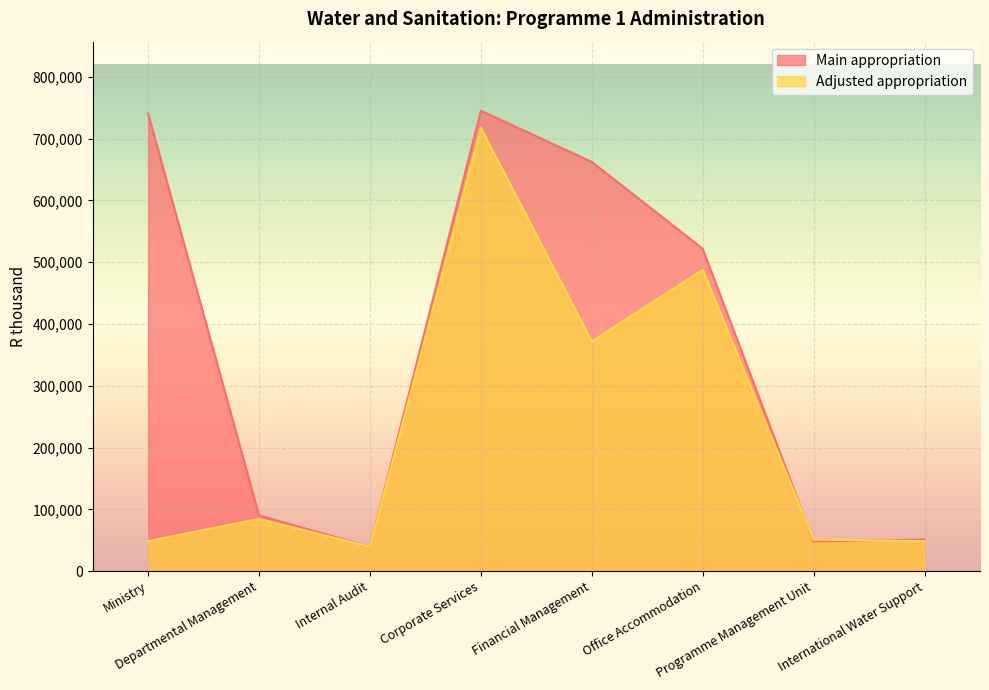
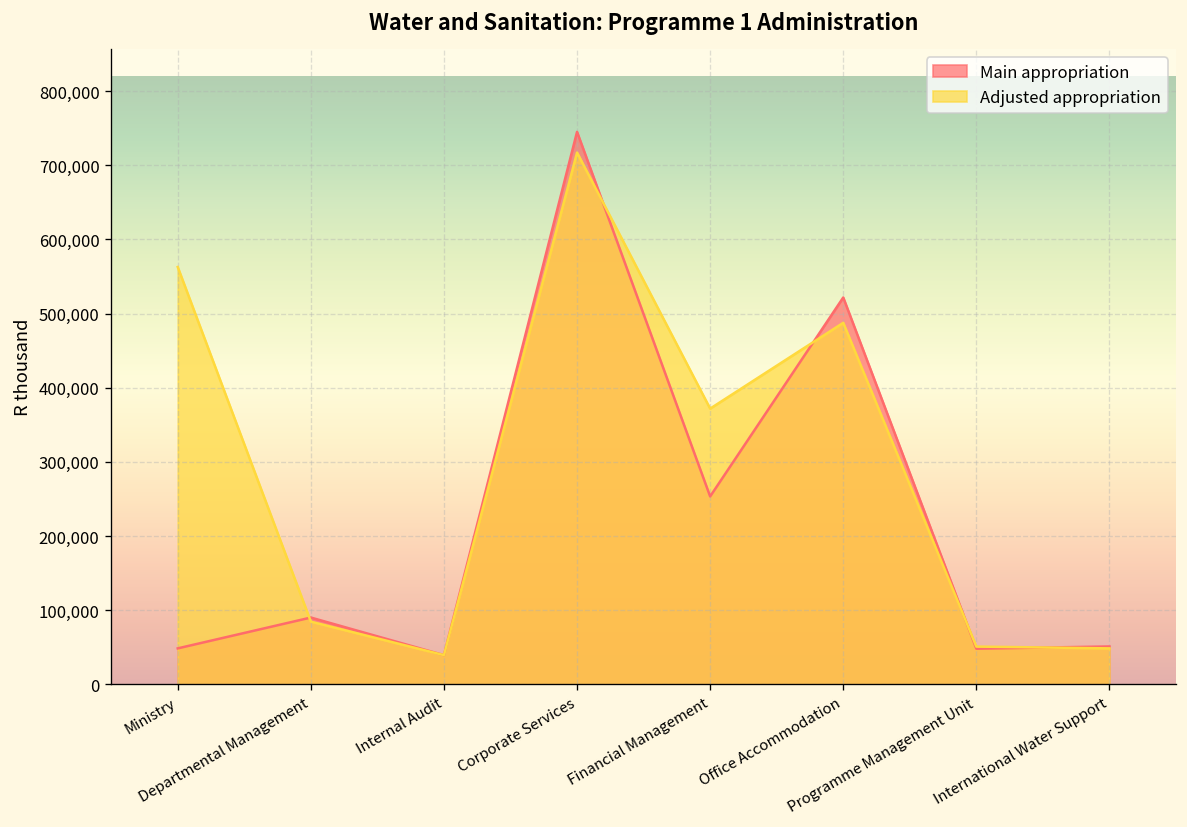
  {
    "Main appropriation": {
-     "Ministry": "740,000",
+     "Ministry": "50,000",
      "Departmental Management": "90,000",
      "Corporate Services": "750,000",
-     "Financial Management": "660,000",
+     "Financial Management": "250,000",
      "Office Accommodation": "520,000"
    },
    "Adjusted appropriation": {
-     "Ministry": "50,000",
+     "Ministry": "560,000",
      "Departmental Management": "80,000",
      "Corporate Services": "720,000",
      "Financial Management": "370,000",
      "Office Accommodation": "490,000"
    }
  }
